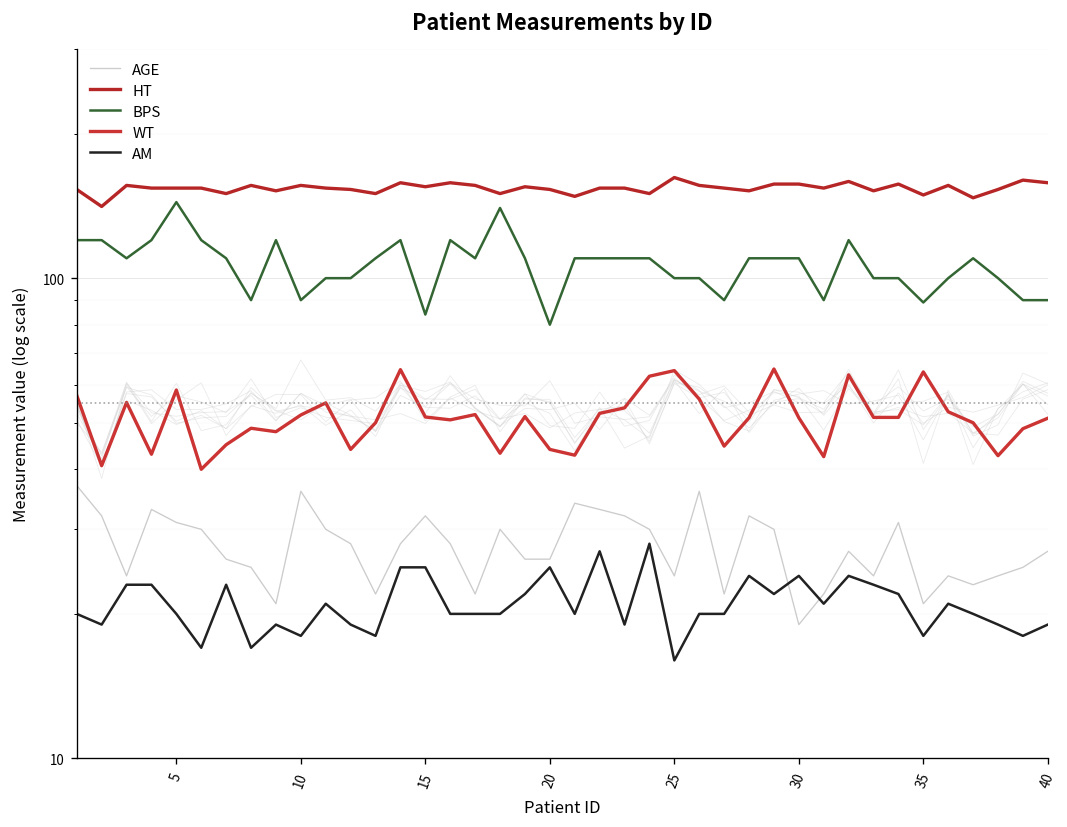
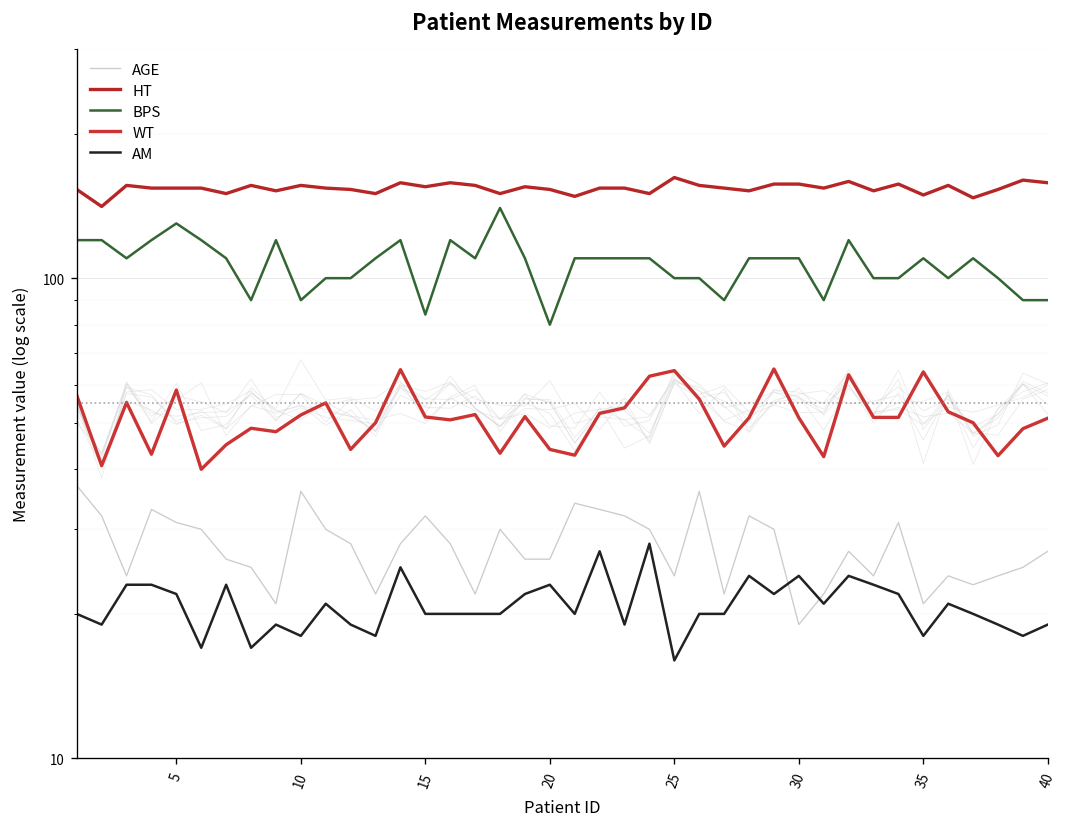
  {
    "BPS": {
-     "5": 144,
+     "5": 130,
      "10": 90,
      "15": 84,
      "20": 80,
      "25": 100,
      "30": 110,
-     "35": 89,
+     "35": 110,
      "40": 90
    },
    "AM": {
-     "5": 20,
+     "5": 22,
      "10": 18,
-     "15": 25,
-     "20": 25,
+     "15": 20,
+     "20": 23,
      "25": 16,
      "30": 24,
      "35": 18,
      "40": 19
    }
  }
